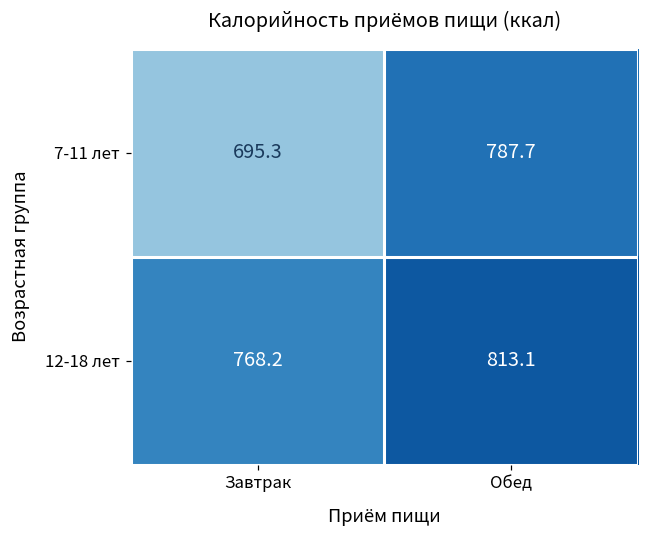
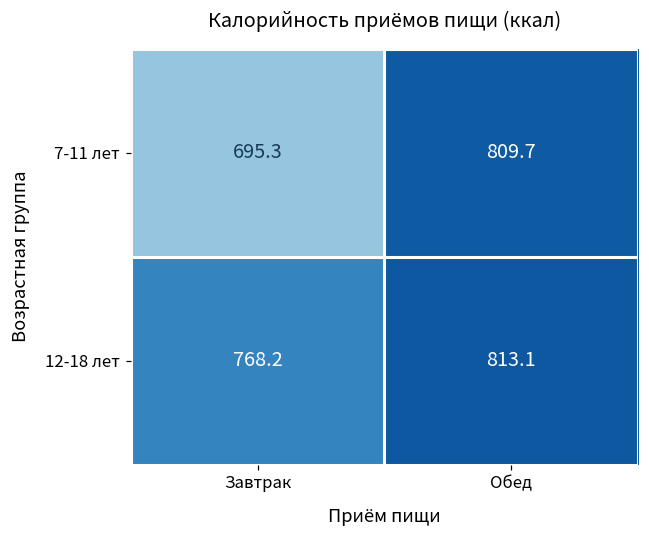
  {
    "7-11 лет": {
      "Завтрак": 695.3,
-     "Обед": 787.7
+     "Обед": 809.7
    },
    "12-18 лет": {
      "Завтрак": 768.2,
      "Обед": 813.1
    }
  }
